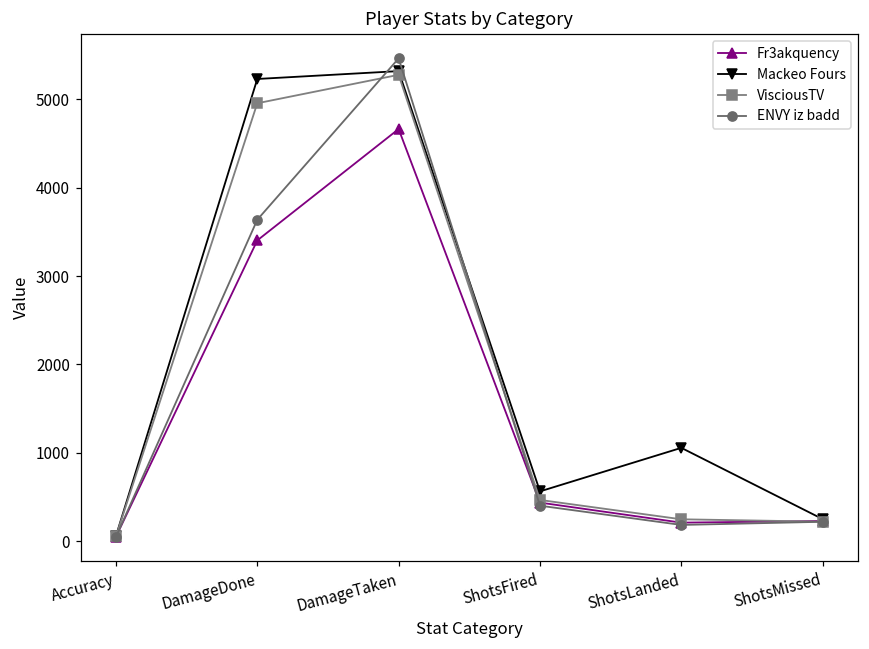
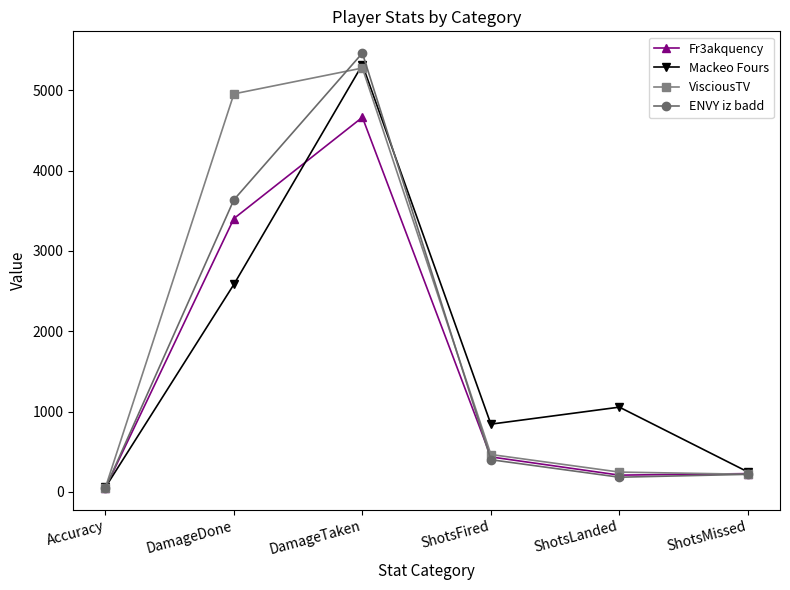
  {
    "Fr3akquency": {
      "DamageDone": 3400,
      "DamageTaken": 4700
    },
    "Mackeo Fours": {
-     "DamageDone": 5200,
+     "DamageDone": 2600,
      "DamageTaken": 5300,
-     "ShotsFired": 600,
+     "ShotsFired": 800,
      "ShotsLanded": 1100
    }
  }
